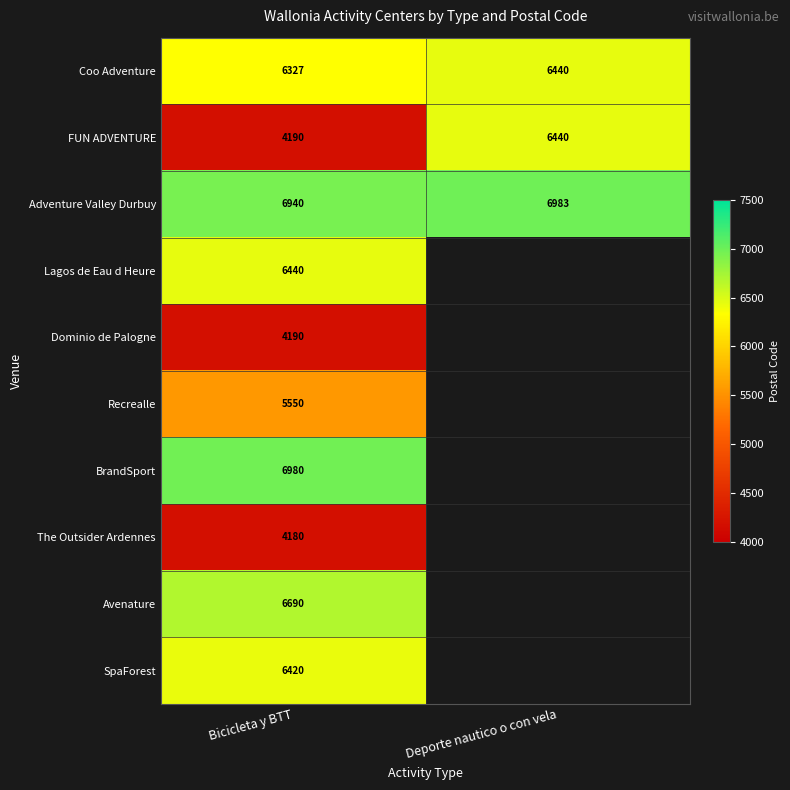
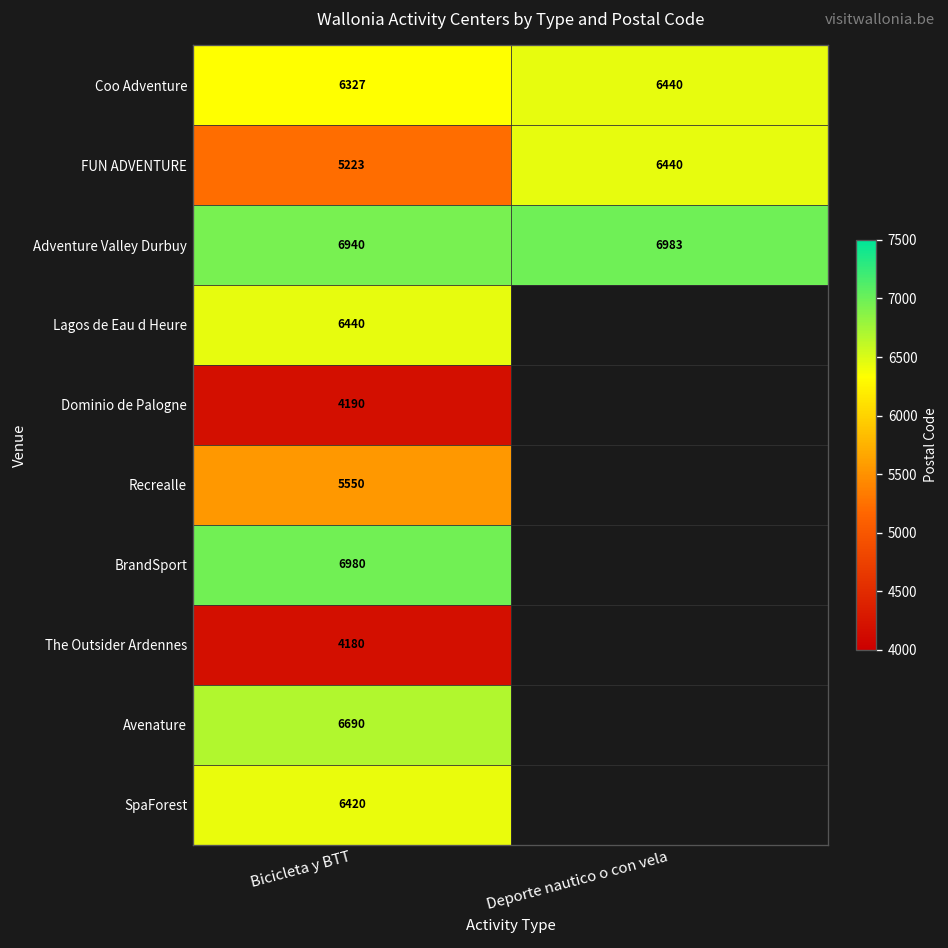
  {
    "Coo Adventure": {
      "Bicicleta y BTT": 6327,
      "Deporte nautico o con vela": 6440
    },
    "FUN ADVENTURE": {
-     "Bicicleta y BTT": 4190,
+     "Bicicleta y BTT": 5223,
      "Deporte nautico o con vela": 6440
    },
    "Adventure Valley Durbuy": {
      "Bicicleta y BTT": 6940,
      "Deporte nautico o con vela": 6983
    },
    "Lagos de Eau d Heure": {
      "Bicicleta y BTT": 6440
    },
    "Dominio de Palogne": {
      "Bicicleta y BTT": 4190
    },
    "Recrealle": {
      "Bicicleta y BTT": 5550
    },
    "BrandSport": {
      "Bicicleta y BTT": 6980
    },
    "The Outsider Ardennes": {
      "Bicicleta y BTT": 4180
    },
    "Avenature": {
      "Bicicleta y BTT": 6690
    },
    "SpaForest": {
      "Bicicleta y BTT": 6420
    }
  }
